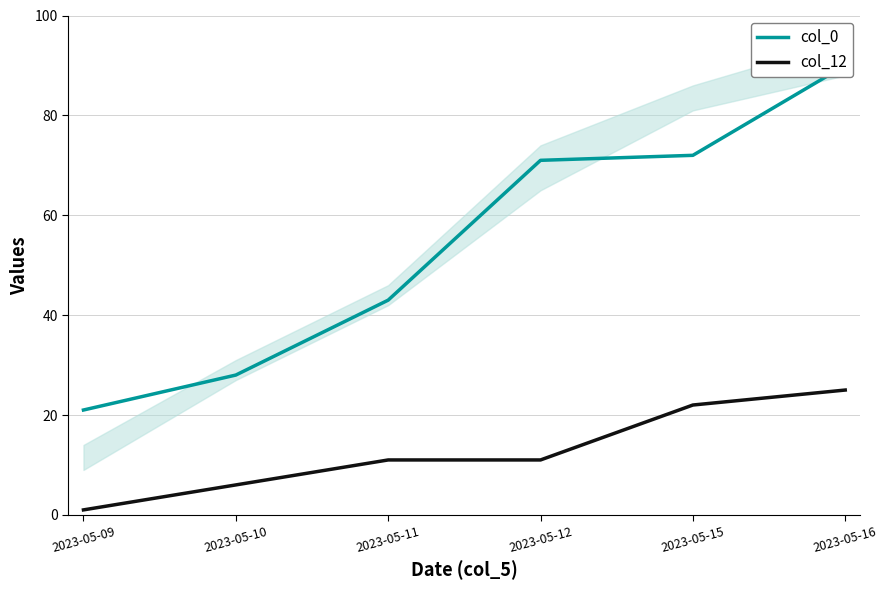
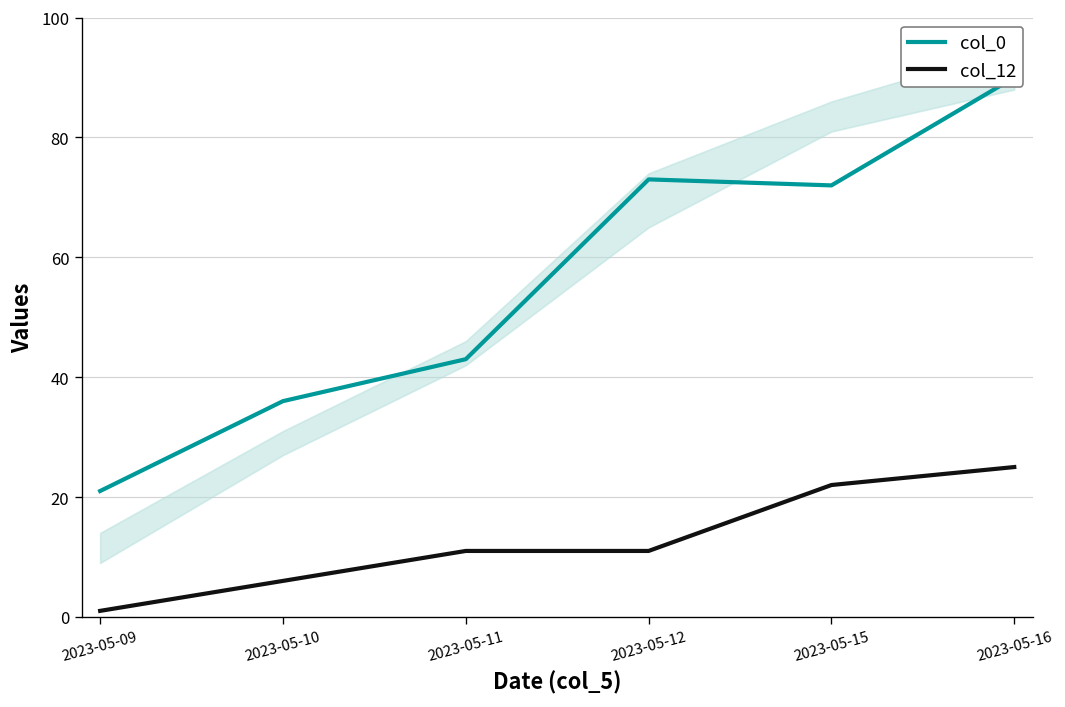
  {
    "col_0": {
      "2023-05-09": 21,
-     "2023-05-10": 28,
+     "2023-05-10": 36,
      "2023-05-11": 43,
-     "2023-05-12": 71,
+     "2023-05-12": 73,
      "2023-05-15": 72
    },
    "col_12": {
      "2023-05-09": 1,
      "2023-05-10": 6,
      "2023-05-11": 11,
      "2023-05-12": 11,
      "2023-05-15": 22,
      "2023-05-16": 25
    }
  }
